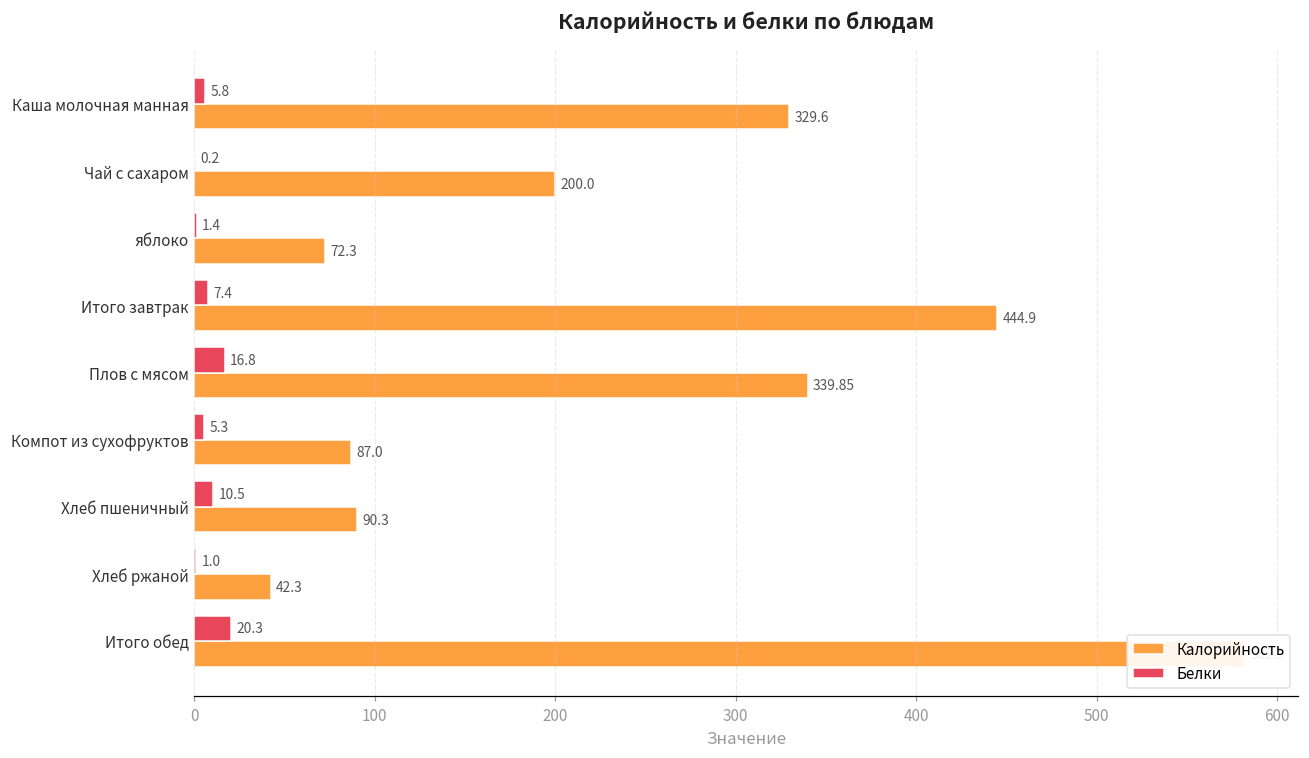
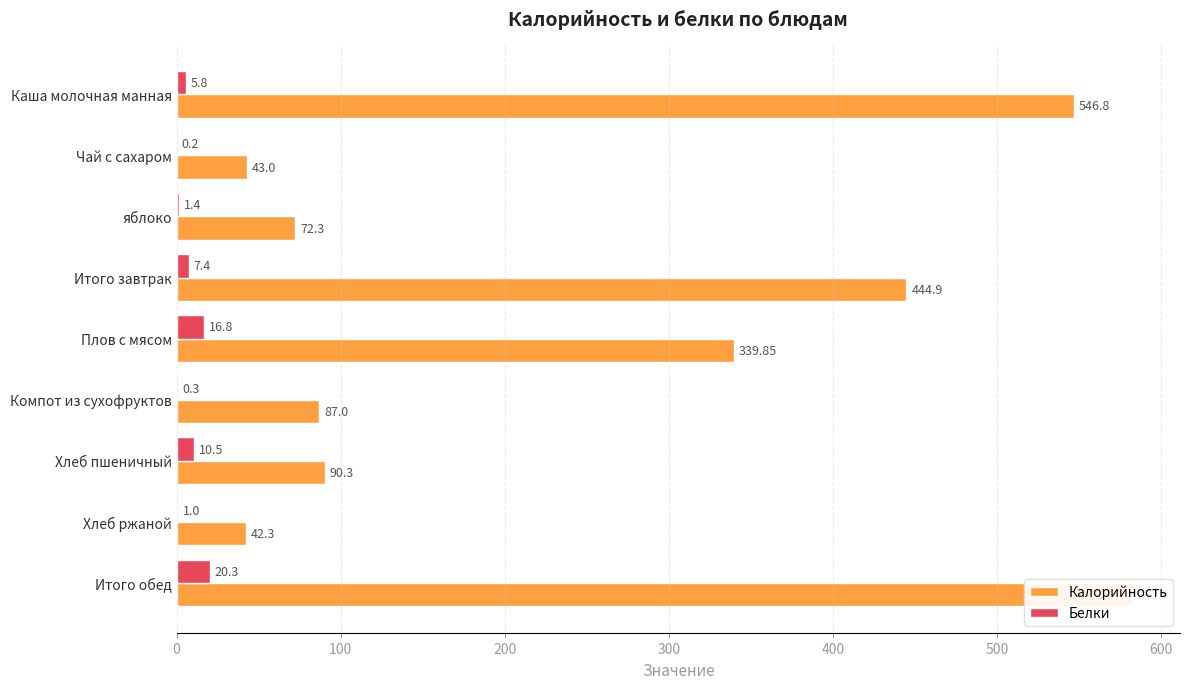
  {
    "Калорийность": {
-     "Каша молочная манная": 329.6,
-     "Чай с сахаром": 200.0,
+     "Каша молочная манная": 546.8,
+     "Чай с сахаром": 43.0,
      "яблоко": 72.3,
      "Итого завтрак": 444.9,
      "Плов с мясом": 339.85,
      "Компот из сухофруктов": 87.0,
      "Хлеб пшеничный": 90.3,
      "Хлеб ржаной": 42.3
    },
    "Белки": {
      "Каша молочная манная": 5.8,
      "Чай с сахаром": 0.2,
      "яблоко": 1.4,
      "Итого завтрак": 7.4,
      "Плов с мясом": 16.8,
-     "Компот из сухофруктов": 5.3,
+     "Компот из сухофруктов": 0.3,
      "Хлеб пшеничный": 10.5,
      "Хлеб ржаной": 1.0,
      "Итого обед": 20.3
    }
  }
